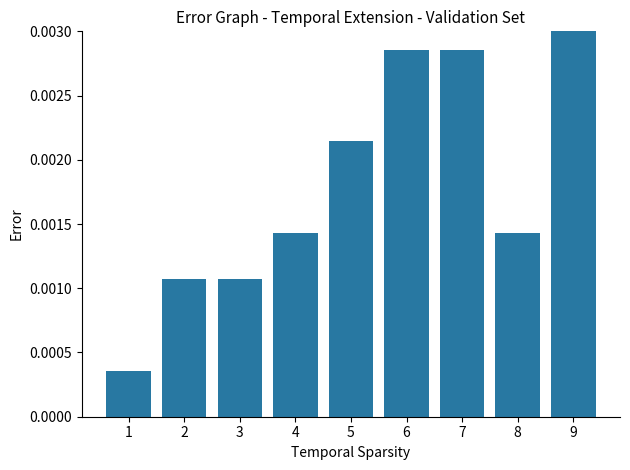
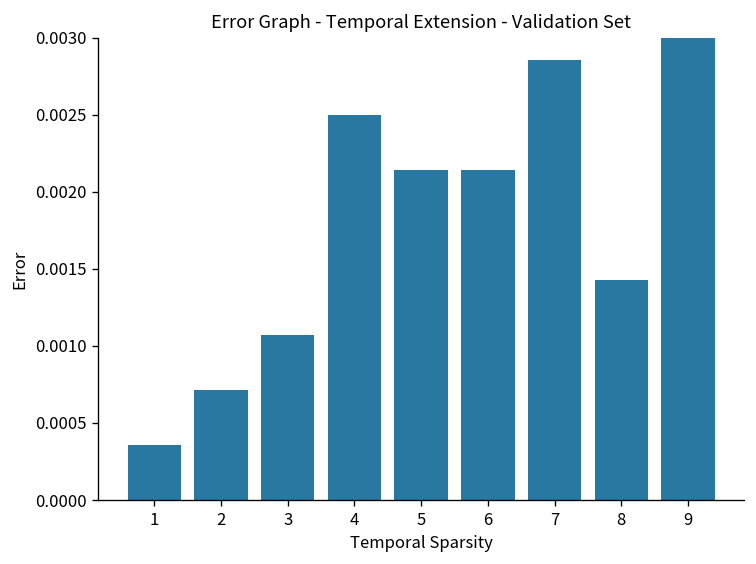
  {
    "1": 0.00036,
-   "2": 0.00107,
+   "2": 0.00071,
    "3": 0.00107,
-   "4": 0.00143,
+   "4": 0.00250,
    "5": 0.00214,
-   "6": 0.00286,
+   "6": 0.00214,
    "7": 0.00286,
    "8": 0.00143
  }
